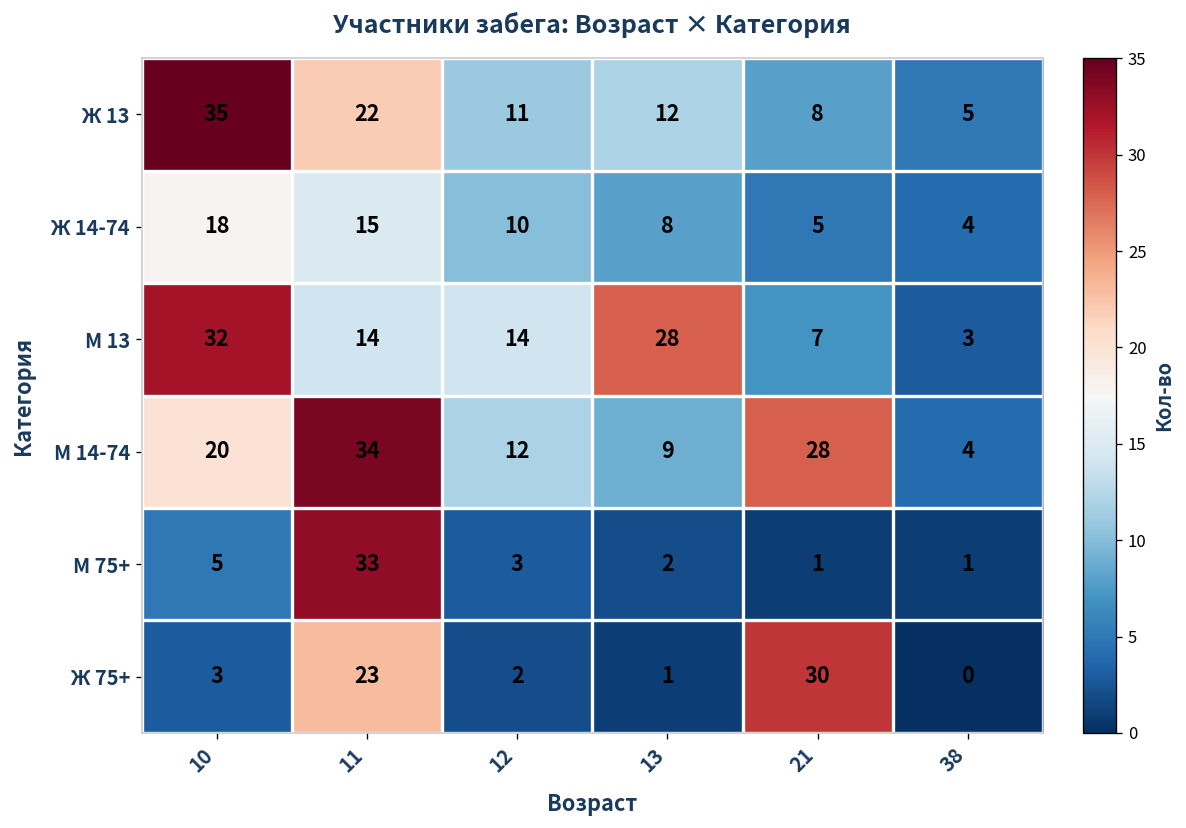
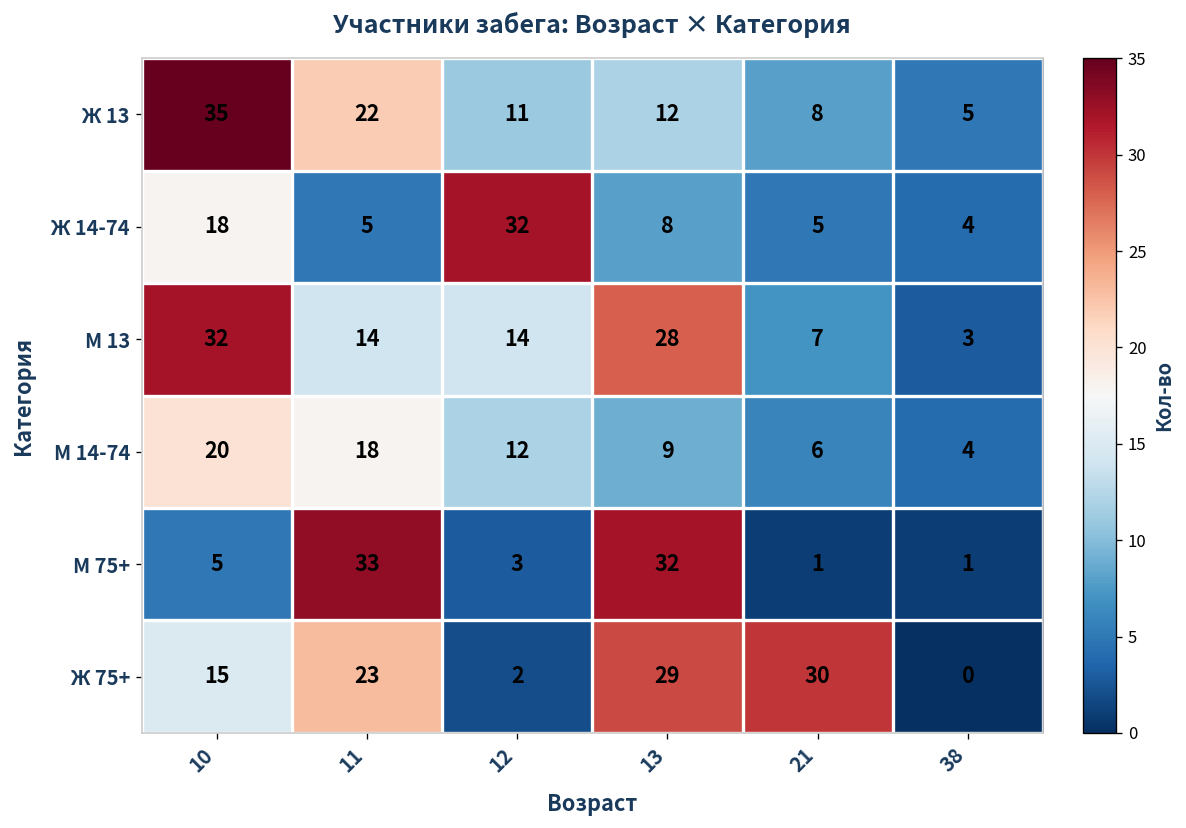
  {
    "Ж 13": {
      "10": 35,
      "11": 22,
      "12": 11,
      "13": 12,
      "21": 8,
      "38": 5
    },
    "Ж 14-74": {
      "10": 18,
-     "11": 15,
-     "12": 10,
+     "11": 5,
+     "12": 32,
      "13": 8,
      "21": 5,
      "38": 4
    },
    "М 13": {
      "10": 32,
      "11": 14,
      "12": 14,
      "13": 28,
      "21": 7,
      "38": 3
    },
    "М 14-74": {
      "10": 20,
-     "11": 34,
+     "11": 18,
      "12": 12,
      "13": 9,
-     "21": 28,
+     "21": 6,
      "38": 4
    },
    "М 75+": {
      "10": 5,
      "11": 33,
      "12": 3,
-     "13": 2,
+     "13": 32,
      "21": 1,
      "38": 1
    },
    "Ж 75+": {
-     "10": 3,
+     "10": 15,
      "11": 23,
      "12": 2,
-     "13": 1,
+     "13": 29,
      "21": 30,
      "38": 0
    }
  }
